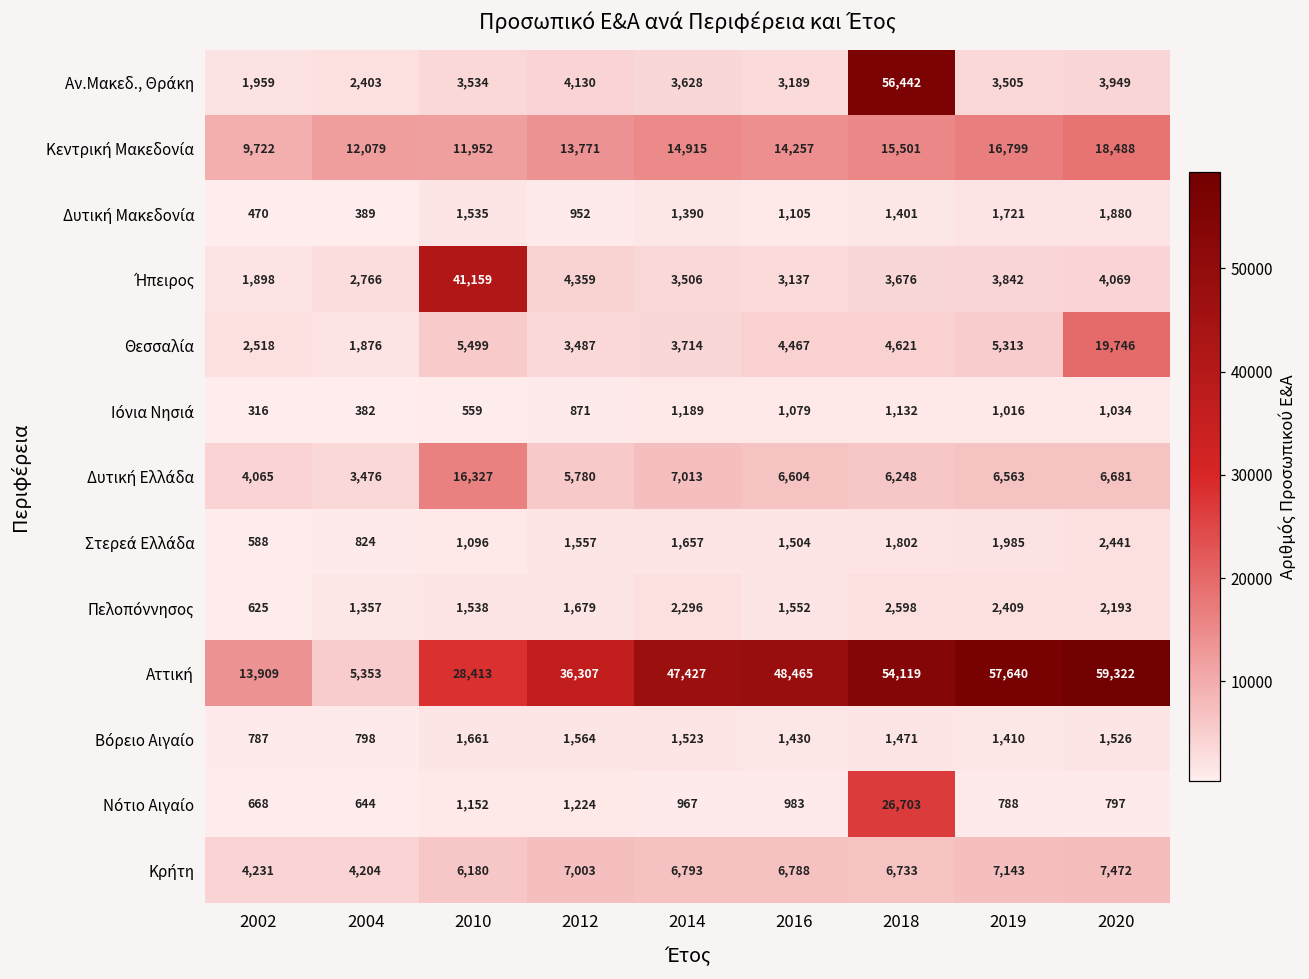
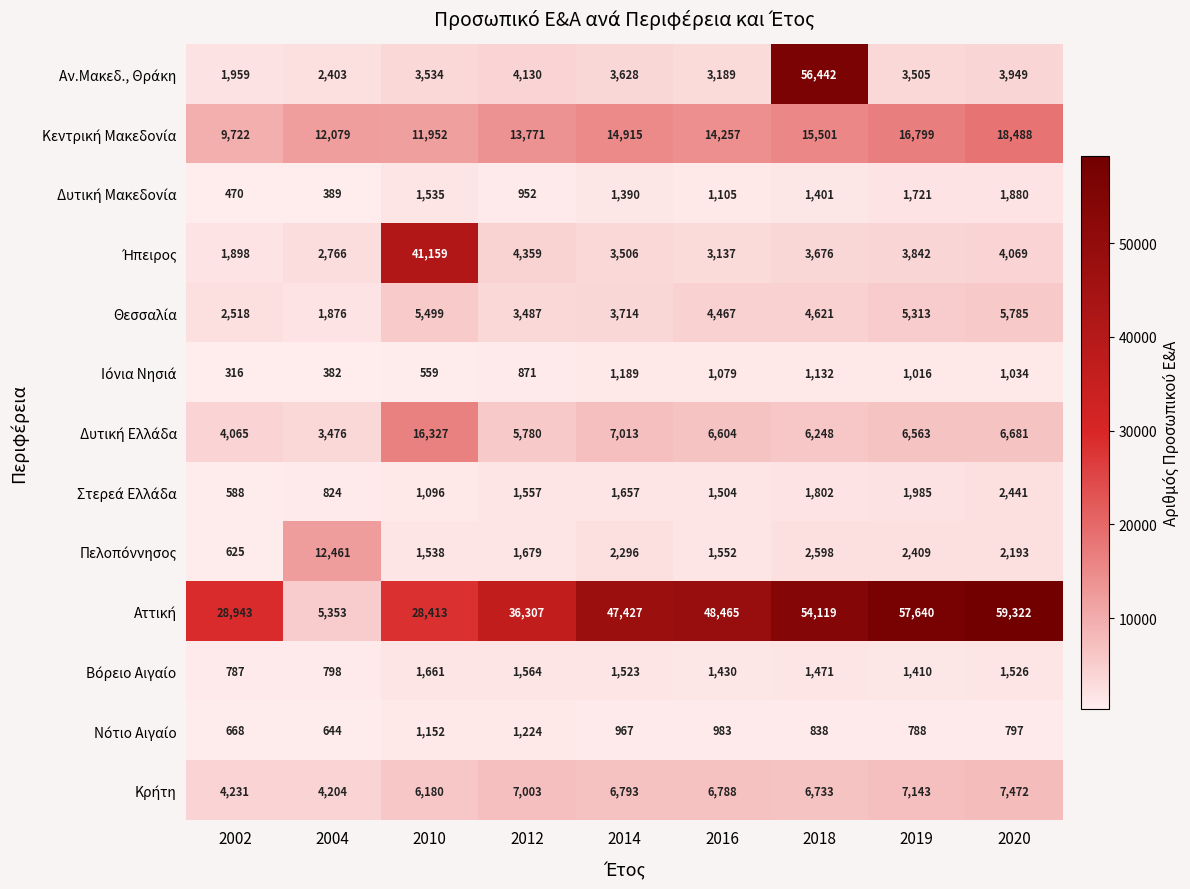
  {
    "Αν.Μακεδ., Θράκη": {
      "2002": "1,959",
      "2004": "2,403",
      "2010": "3,534",
      "2012": "4,130",
      "2014": "3,628",
      "2016": "3,189",
      "2018": "56,442",
      "2019": "3,505",
      "2020": "3,949"
    },
    "Κεντρική Μακεδονία": {
      "2002": "9,722",
      "2004": "12,079",
      "2010": "11,952",
      "2012": "13,771",
      "2014": "14,915",
      "2016": "14,257",
      "2018": "15,501",
      "2019": "16,799",
      "2020": "18,488"
    },
    "Δυτική Μακεδονία": {
      "2002": "470",
      "2004": "389",
      "2010": "1,535",
      "2012": "952",
      "2014": "1,390",
      "2016": "1,105",
      "2018": "1,401",
      "2019": "1,721",
      "2020": "1,880"
    },
    "Ήπειρος": {
      "2002": "1,898",
      "2004": "2,766",
      "2010": "41,159",
      "2012": "4,359",
      "2014": "3,506",
      "2016": "3,137",
      "2018": "3,676",
      "2019": "3,842",
      "2020": "4,069"
    },
    "Θεσσαλία": {
      "2002": "2,518",
      "2004": "1,876",
      "2010": "5,499",
      "2012": "3,487",
      "2014": "3,714",
      "2016": "4,467",
      "2018": "4,621",
      "2019": "5,313",
-     "2020": "19,746"
+     "2020": "5,785"
    },
    "Ιόνια Νησιά": {
      "2002": "316",
      "2004": "382",
      "2010": "559",
      "2012": "871",
      "2014": "1,189",
      "2016": "1,079",
      "2018": "1,132",
      "2019": "1,016",
      "2020": "1,034"
    },
    "Δυτική Ελλάδα": {
      "2002": "4,065",
      "2004": "3,476",
      "2010": "16,327",
      "2012": "5,780",
      "2014": "7,013",
      "2016": "6,604",
      "2018": "6,248",
      "2019": "6,563",
      "2020": "6,681"
    },
    "Στερεά Ελλάδα": {
      "2002": "588",
      "2004": "824",
      "2010": "1,096",
      "2012": "1,557",
      "2014": "1,657",
      "2016": "1,504",
      "2018": "1,802",
      "2019": "1,985",
      "2020": "2,441"
    },
    "Πελοπόννησος": {
      "2002": "625",
-     "2004": "1,357",
+     "2004": "12,461",
      "2010": "1,538",
      "2012": "1,679",
      "2014": "2,296",
      "2016": "1,552",
      "2018": "2,598",
      "2019": "2,409",
      "2020": "2,193"
    },
    "Αττική": {
-     "2002": "13,909",
+     "2002": "28,943",
      "2004": "5,353",
      "2010": "28,413",
      "2012": "36,307",
      "2014": "47,427",
      "2016": "48,465",
      "2018": "54,119",
      "2019": "57,640",
      "2020": "59,322"
    },
    "Βόρειο Αιγαίο": {
      "2002": "787",
      "2004": "798",
      "2010": "1,661",
      "2012": "1,564",
      "2014": "1,523",
      "2016": "1,430",
      "2018": "1,471",
      "2019": "1,410",
      "2020": "1,526"
    },
    "Νότιο Αιγαίο": {
      "2002": "668",
      "2004": "644",
      "2010": "1,152",
      "2012": "1,224",
      "2014": "967",
      "2016": "983",
-     "2018": "26,703",
+     "2018": "838",
      "2019": "788",
      "2020": "797"
    },
    "Κρήτη": {
      "2002": "4,231",
      "2004": "4,204",
      "2010": "6,180",
      "2012": "7,003",
      "2014": "6,793",
      "2016": "6,788",
      "2018": "6,733",
      "2019": "7,143",
      "2020": "7,472"
    }
  }
